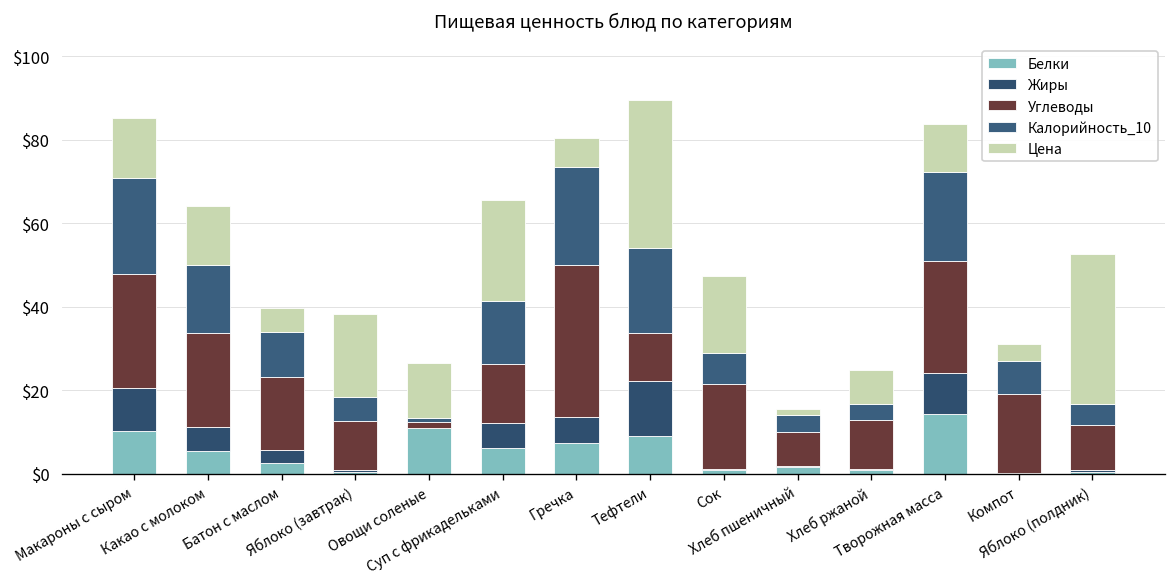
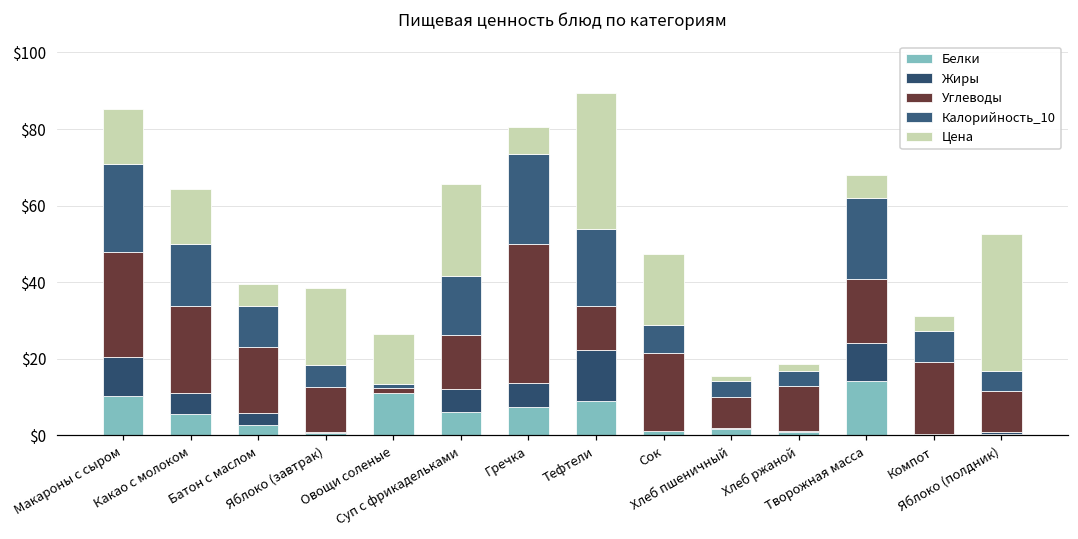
  {
    "Белки": {
      "Макароны с сыром": "$10",
      "Какао с молоком": "$6",
      "Батон с маслом": "$3",
      "Овощи соленые": "$11",
      "Суп с фрикадельками": "$6",
      "Гречка": "$7",
      "Тефтели": "$9",
      "Сок": "$1",
      "Хлеб пшеничный": "$2",
      "Хлеб ржаной": "$1",
      "Творожная масса": "$14"
    },
    "Углеводы": {
      "Макароны с сыром": "$27",
      "Какао с молоком": "$23",
      "Батон с маслом": "$17",
      "Яблоко (завтрак)": "$12",
      "Овощи соленые": "$1",
      "Суп с фрикадельками": "$14",
      "Гречка": "$37",
      "Тефтели": "$11",
      "Сок": "$20",
      "Хлеб пшеничный": "$8",
      "Хлеб ржаной": "$12",
-     "Творожная масса": "$27",
+     "Творожная масса": "$17",
      "Компот": "$19",
      "Яблоко (полдник)": "$11"
    },
    "Цена": {
      "Макароны с сыром": "$14",
      "Какао с молоком": "$14",
      "Батон с маслом": "$6",
      "Яблоко (завтрак)": "$20",
      "Овощи соленые": "$13",
      "Суп с фрикадельками": "$24",
      "Гречка": "$7",
      "Тефтели": "$36",
      "Сок": "$18",
      "Хлеб пшеничный": "$2",
-     "Хлеб ржаной": "$8",
-     "Творожная масса": "$12",
+     "Хлеб ржаной": "$2",
+     "Творожная масса": "$6",
      "Компот": "$4",
      "Яблоко (полдник)": "$36"
    }
  }
